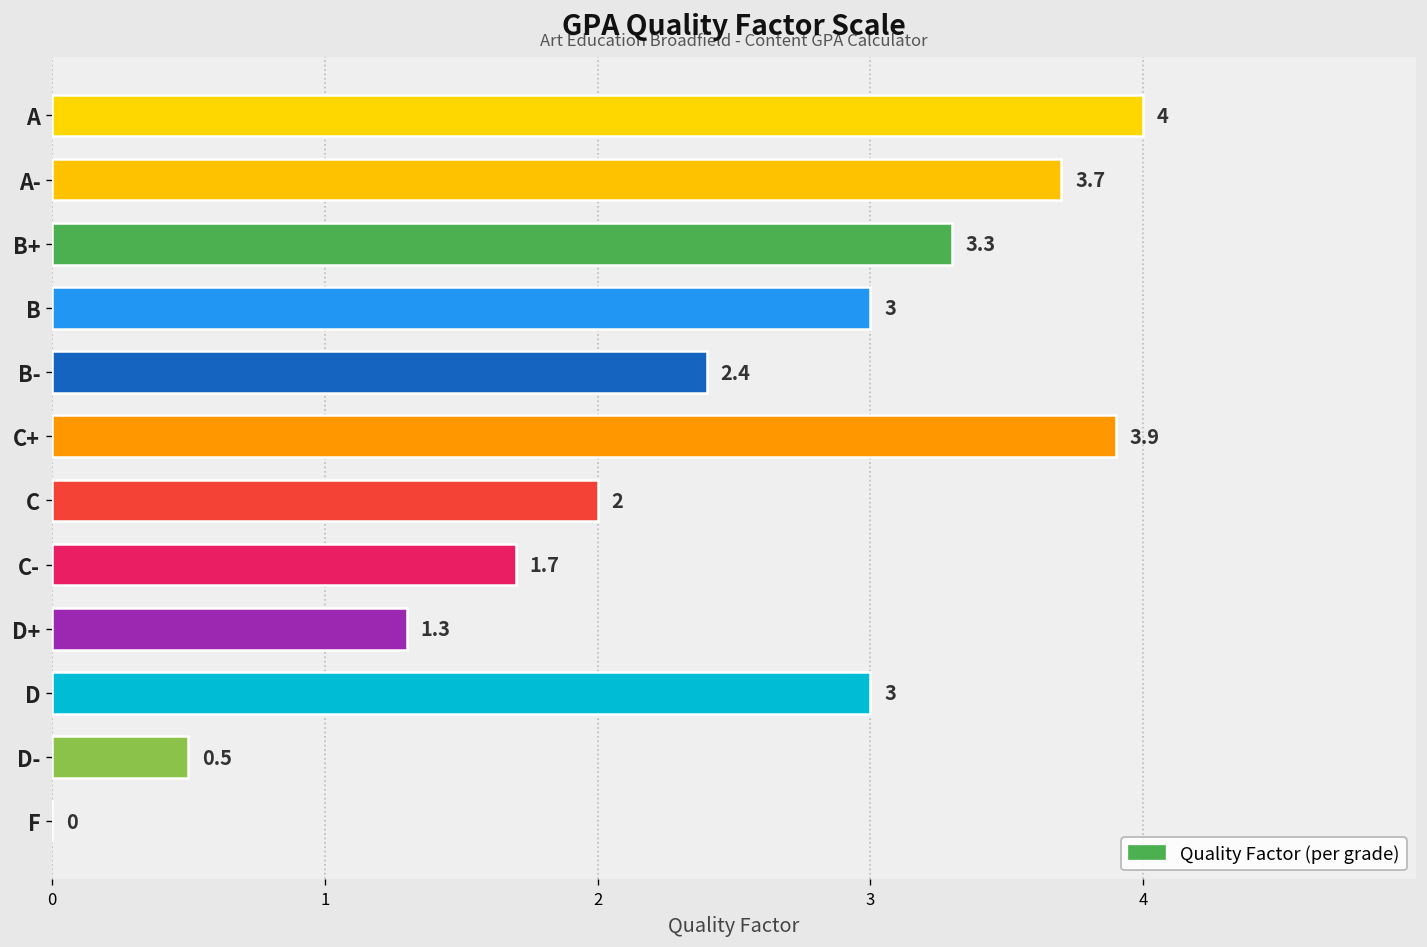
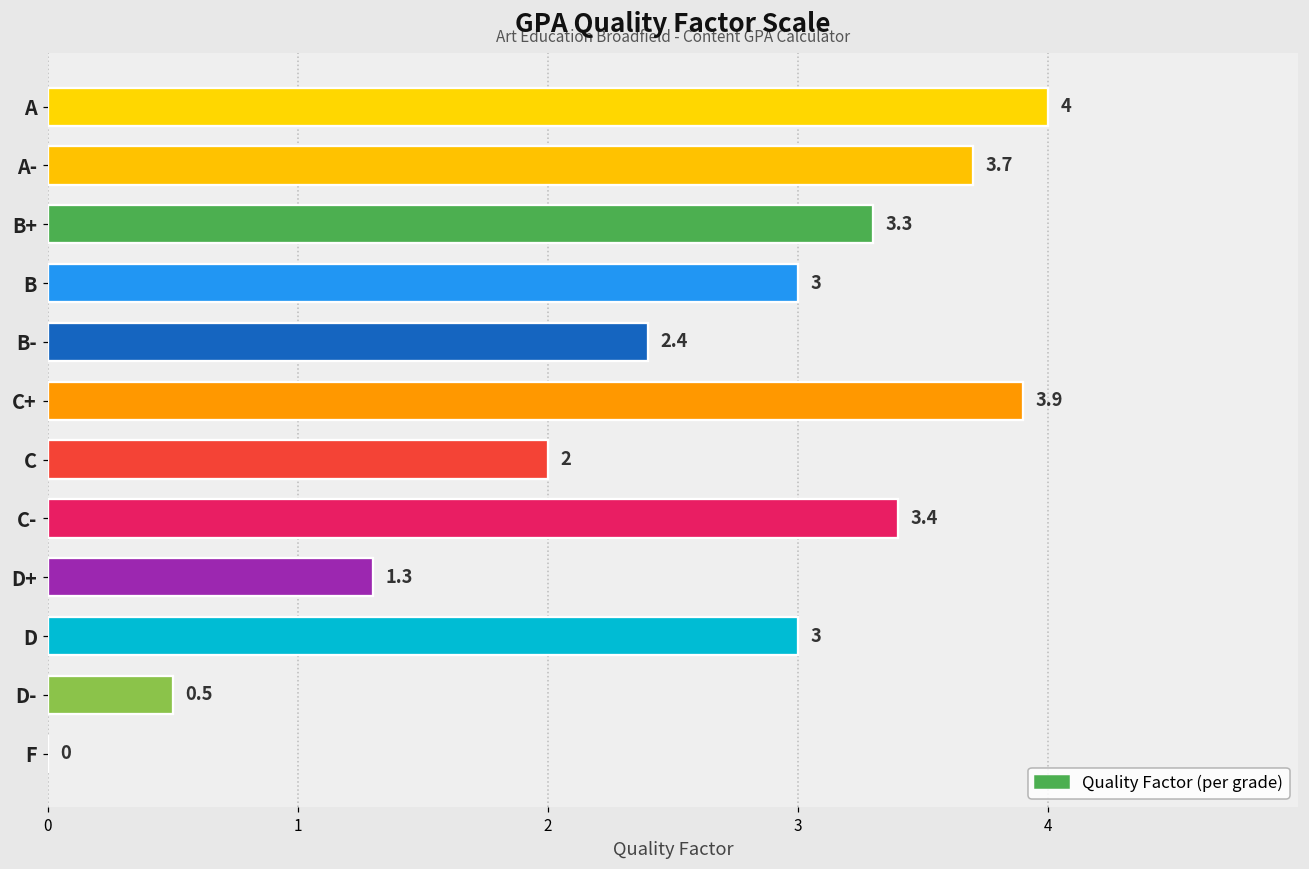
  {
    "A": 4,
    "A-": 3.7,
    "B+": 3.3,
    "B": 3,
    "B-": 2.4,
    "C+": 3.9,
    "C": 2,
-   "C-": 1.7,
+   "C-": 3.4,
    "D+": 1.3,
    "D": 3,
    "D-": 0.5,
    "F": 0
  }
